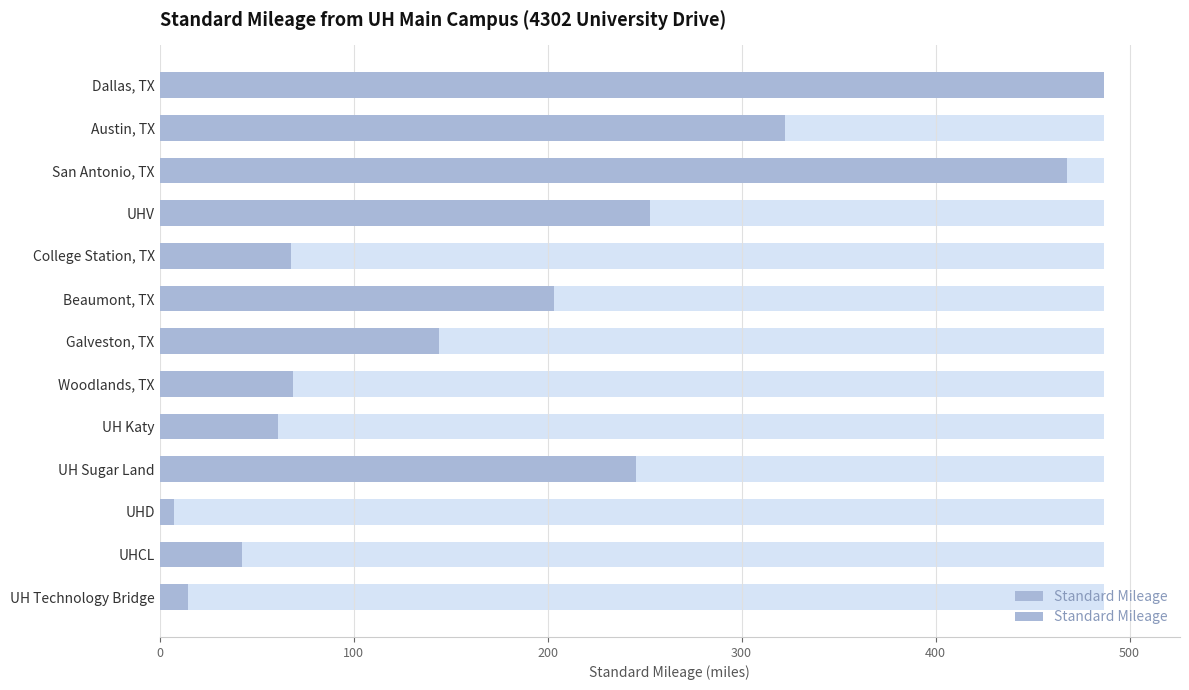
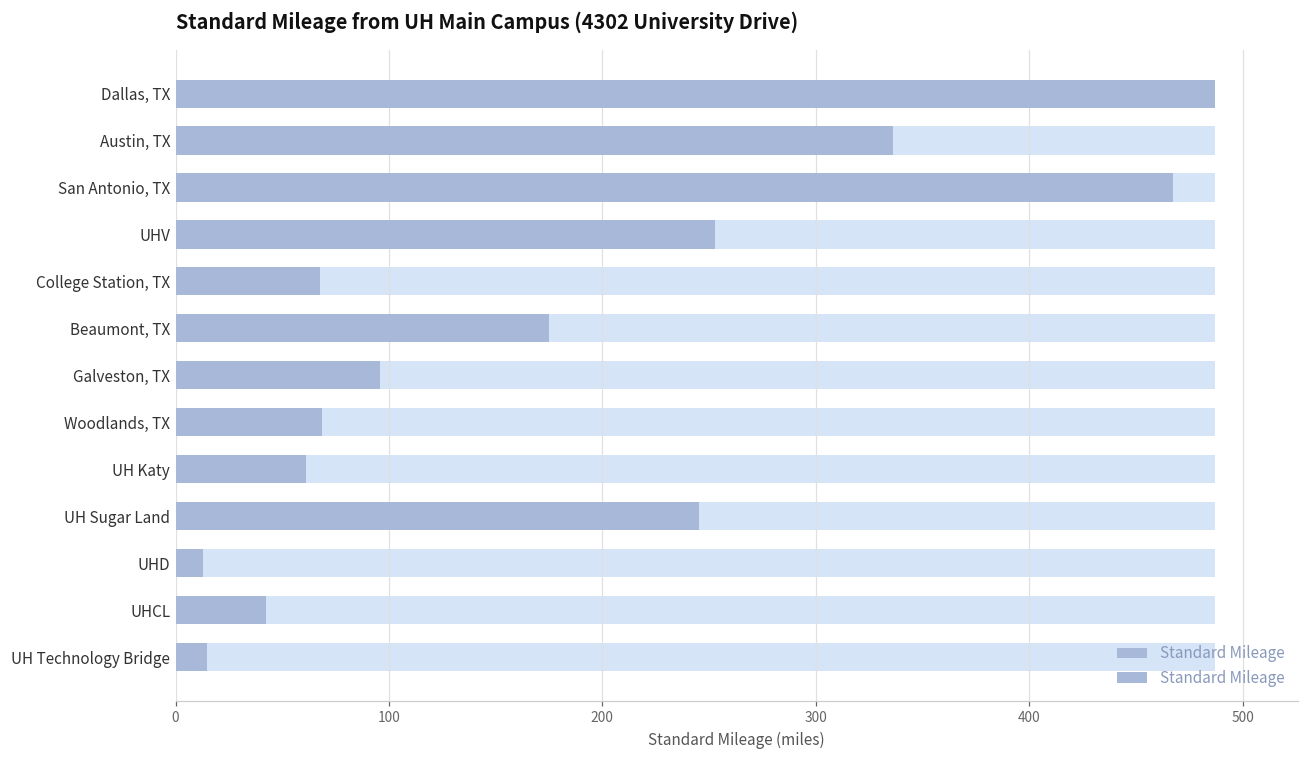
  {
    "Standard Mileage": {
      "Dallas, TX": 487,
-     "Austin, TX": 322,
-     "Beaumont, TX": 203,
-     "Galveston, TX": 144,
-     "UHD": 7
+     "Austin, TX": 336,
+     "Beaumont, TX": 175,
+     "Galveston, TX": 96,
+     "UHD": 13
    }
  }
